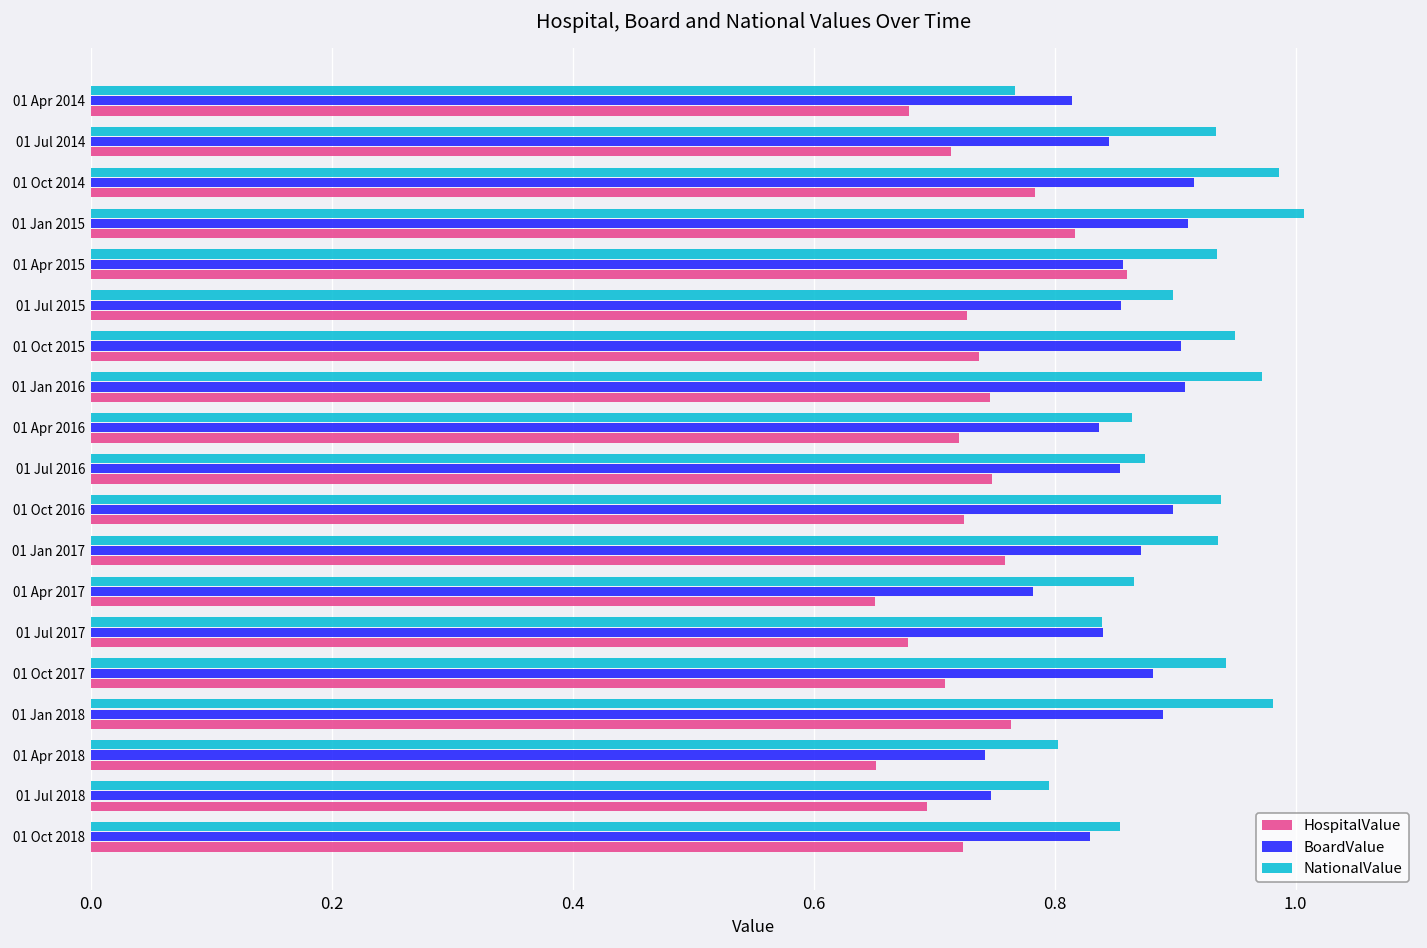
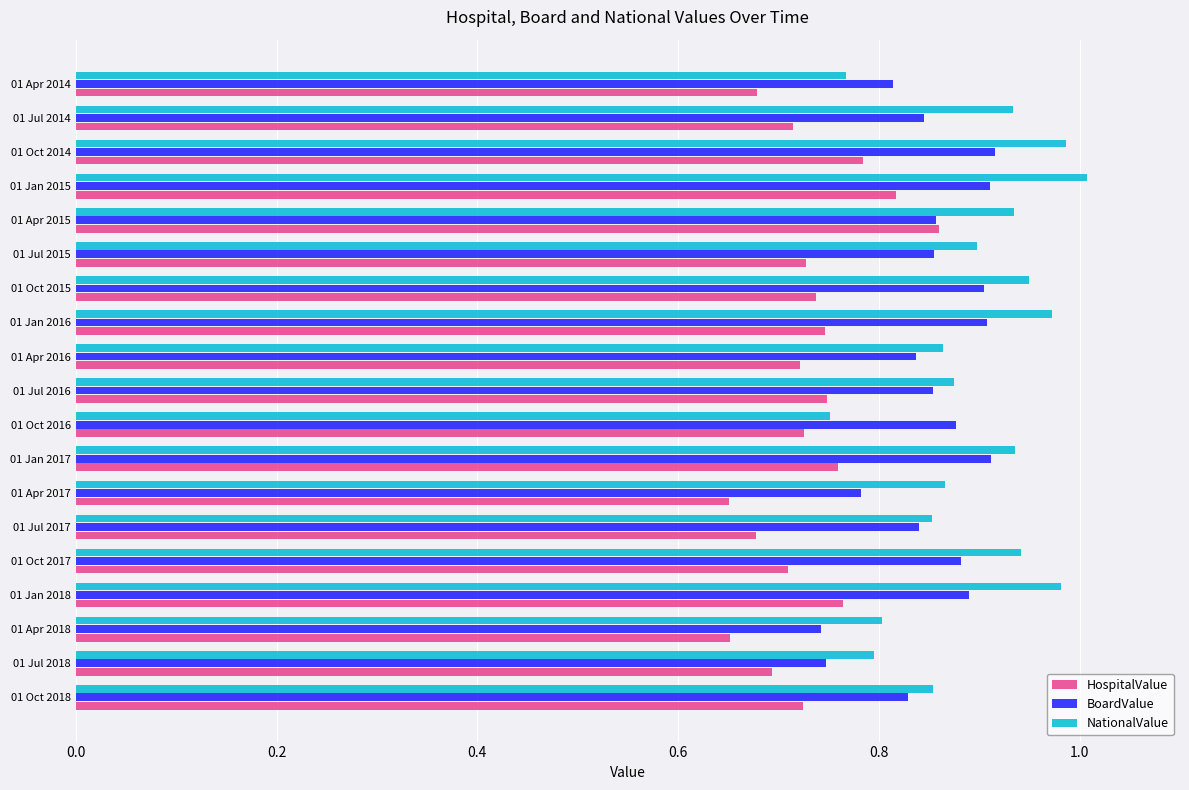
  {
    "HospitalValue": {
      "01 Apr 2014": 0.679,
      "01 Jul 2014": 0.714,
      "01 Oct 2014": 0.784,
      "01 Jan 2015": 0.817,
      "01 Apr 2015": 0.860,
      "01 Jul 2015": 0.727,
      "01 Oct 2015": 0.737,
      "01 Jan 2016": 0.746,
      "01 Apr 2016": 0.721,
      "01 Jul 2016": 0.748,
      "01 Oct 2016": 0.725,
      "01 Jan 2017": 0.759,
      "01 Apr 2017": 0.651,
      "01 Jul 2017": 0.678,
      "01 Oct 2017": 0.709,
      "01 Jan 2018": 0.764,
      "01 Apr 2018": 0.652,
      "01 Jul 2018": 0.694,
      "01 Oct 2018": 0.724
    },
    "BoardValue": {
      "01 Apr 2014": 0.814,
      "01 Jul 2014": 0.845,
      "01 Oct 2014": 0.916,
      "01 Jan 2015": 0.911,
      "01 Apr 2015": 0.857,
      "01 Jul 2015": 0.855,
      "01 Oct 2015": 0.905,
      "01 Jan 2016": 0.908,
      "01 Apr 2016": 0.837,
      "01 Jul 2016": 0.854,
-     "01 Oct 2016": 0.898,
-     "01 Jan 2017": 0.872,
+     "01 Oct 2016": 0.877,
+     "01 Jan 2017": 0.912,
      "01 Apr 2017": 0.782,
      "01 Jul 2017": 0.840,
      "01 Oct 2017": 0.882,
      "01 Jan 2018": 0.890,
      "01 Apr 2018": 0.742,
      "01 Jul 2018": 0.747,
      "01 Oct 2018": 0.829
    },
    "NationalValue": {
      "01 Apr 2014": 0.767,
      "01 Jul 2014": 0.934,
      "01 Oct 2014": 0.986,
      "01 Jan 2015": 1.007,
      "01 Apr 2015": 0.935,
      "01 Jul 2015": 0.898,
      "01 Oct 2015": 0.950,
      "01 Jan 2016": 0.972,
      "01 Apr 2016": 0.864,
      "01 Jul 2016": 0.875,
-     "01 Oct 2016": 0.938,
+     "01 Oct 2016": 0.751,
      "01 Jan 2017": 0.936,
      "01 Apr 2017": 0.866,
-     "01 Jul 2017": 0.839,
+     "01 Jul 2017": 0.853,
      "01 Oct 2017": 0.942,
      "01 Jan 2018": 0.981,
      "01 Apr 2018": 0.803,
      "01 Jul 2018": 0.795,
      "01 Oct 2018": 0.854
    }
  }
